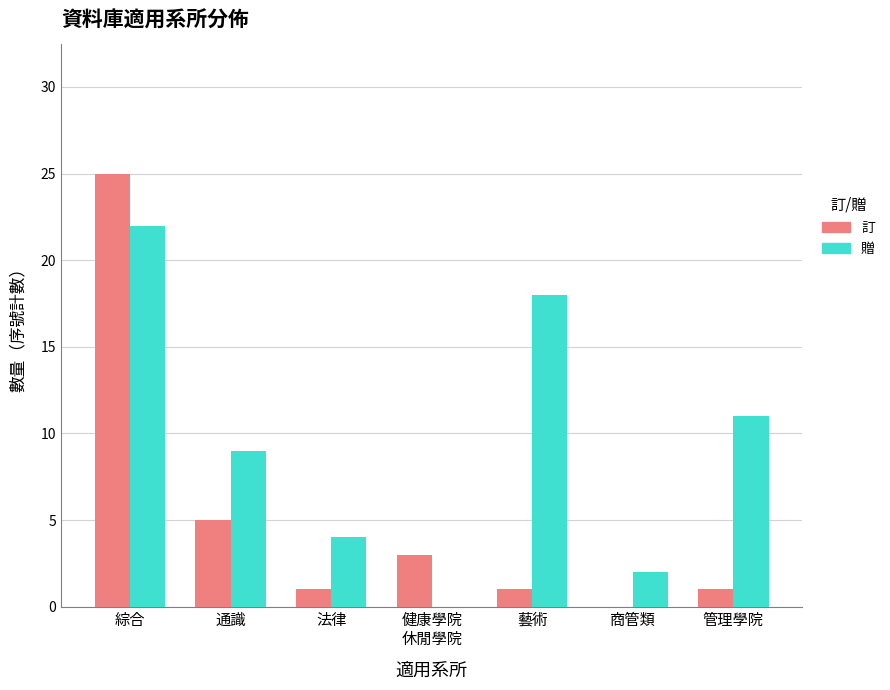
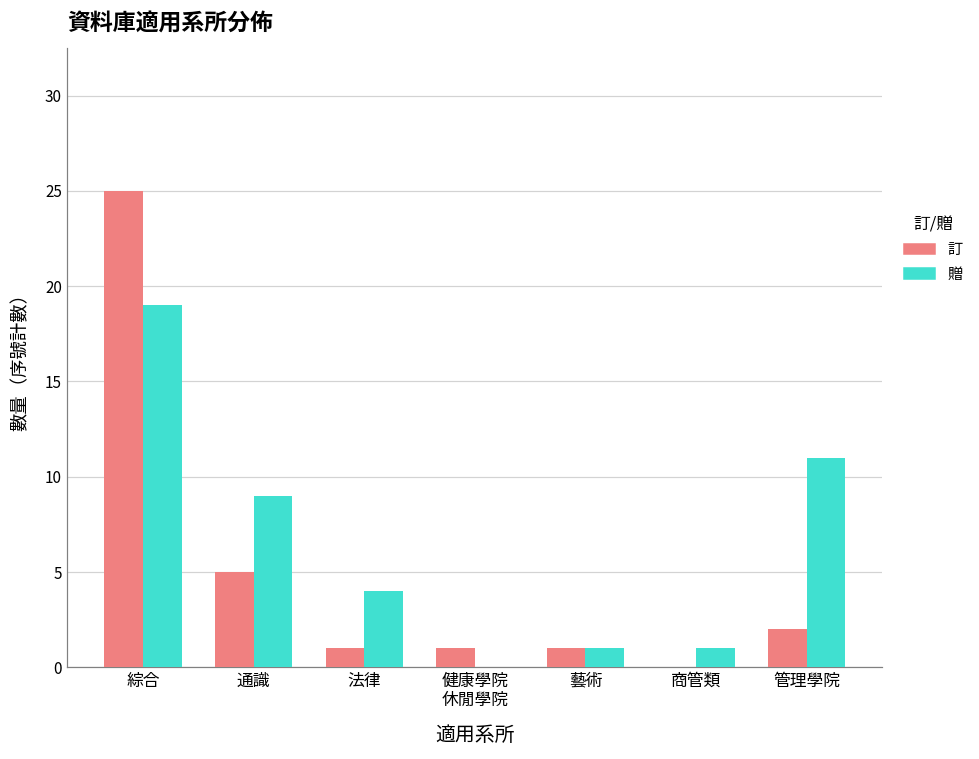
  {
    "訂": {
      "綜合": 25,
      "通識": 5,
      "法律": 1,
-     "健康學院 休閒學院": 3,
+     "健康學院 休閒學院": 1,
      "藝術": 1,
      "商管類": 0,
-     "管理學院": 1
+     "管理學院": 2
    },
    "贈": {
-     "綜合": 22,
+     "綜合": 19,
      "通識": 9,
      "法律": 4,
      "健康學院 休閒學院": 0,
-     "藝術": 18,
-     "商管類": 2,
+     "藝術": 1,
+     "商管類": 1,
      "管理學院": 11
    }
  }
